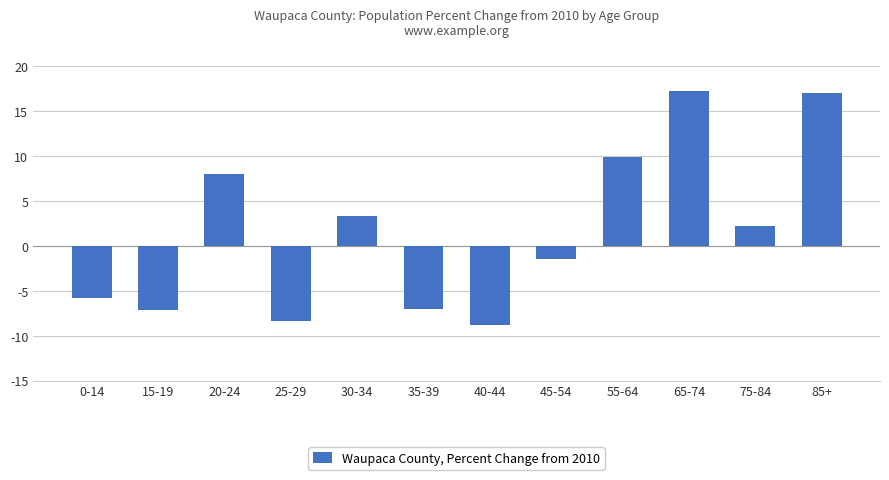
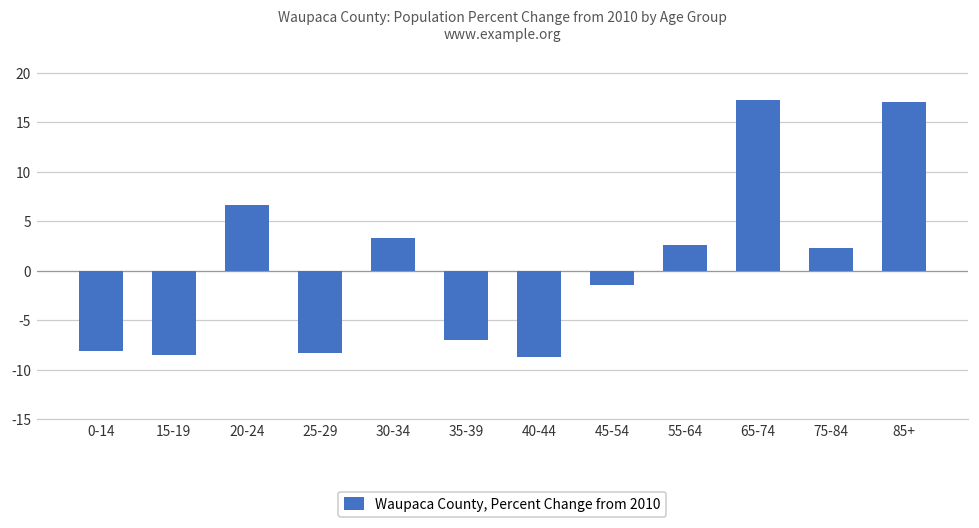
  {
-   "0-14": -6,
-   "15-19": -7,
-   "20-24": 8,
+   "0-14": -8,
+   "15-19": -8,
+   "20-24": 7,
    "25-29": -8,
    "30-34": 3,
    "35-39": -7,
    "40-44": -9,
    "45-54": -1,
-   "55-64": 10,
+   "55-64": 3,
    "65-74": 17,
    "75-84": 2,
    "85+": 17
  }
